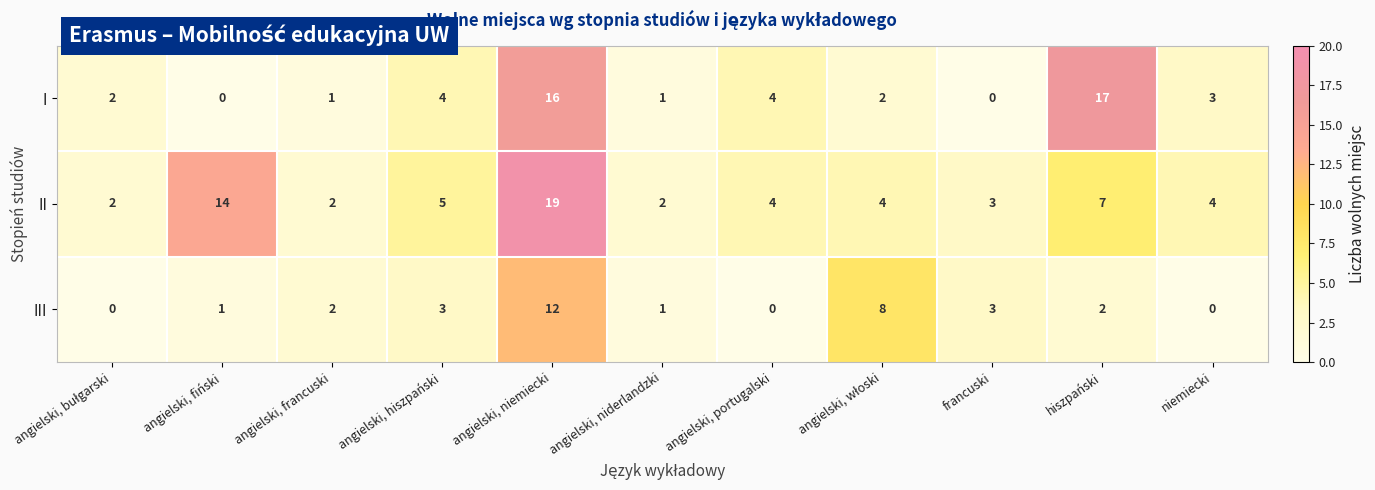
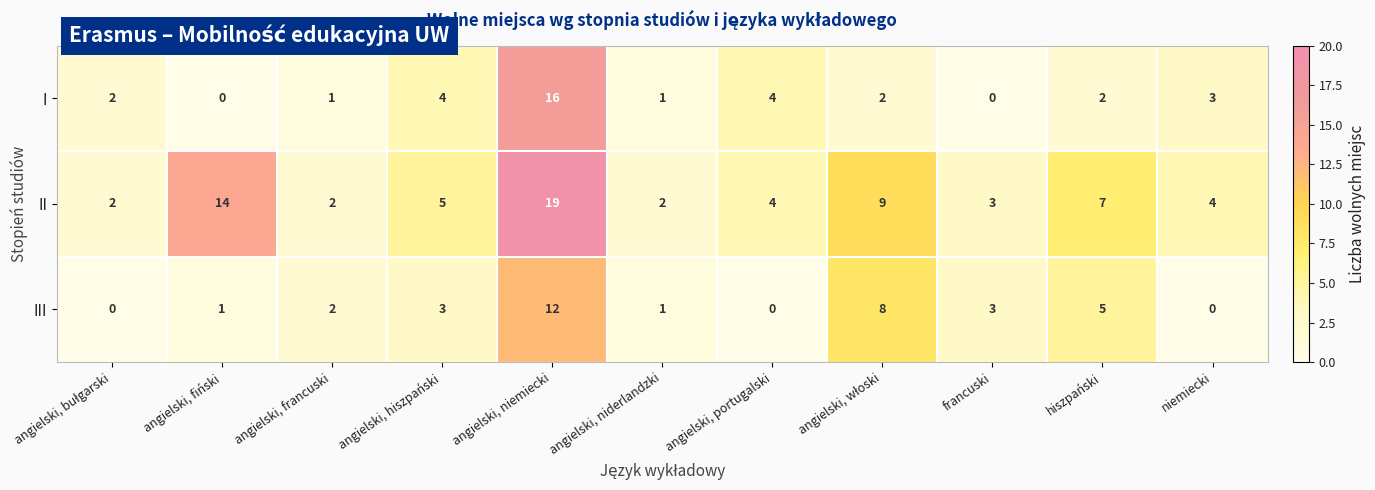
  {
    "I": {
      "angielski, bułgarski": 2,
      "angielski, fiński": 0,
      "angielski, francuski": 1,
      "angielski, hiszpański": 4,
      "angielski, niemiecki": 16,
      "angielski, niderlandzki": 1,
      "angielski, portugalski": 4,
      "angielski, włoski": 2,
      "francuski": 0,
-     "hiszpański": 17,
+     "hiszpański": 2,
      "niemiecki": 3
    },
    "II": {
      "angielski, bułgarski": 2,
      "angielski, fiński": 14,
      "angielski, francuski": 2,
      "angielski, hiszpański": 5,
      "angielski, niemiecki": 19,
      "angielski, niderlandzki": 2,
      "angielski, portugalski": 4,
-     "angielski, włoski": 4,
+     "angielski, włoski": 9,
      "francuski": 3,
      "hiszpański": 7,
      "niemiecki": 4
    },
    "III": {
      "angielski, bułgarski": 0,
      "angielski, fiński": 1,
      "angielski, francuski": 2,
      "angielski, hiszpański": 3,
      "angielski, niemiecki": 12,
      "angielski, niderlandzki": 1,
      "angielski, portugalski": 0,
      "angielski, włoski": 8,
      "francuski": 3,
-     "hiszpański": 2,
+     "hiszpański": 5,
      "niemiecki": 0
    }
  }
